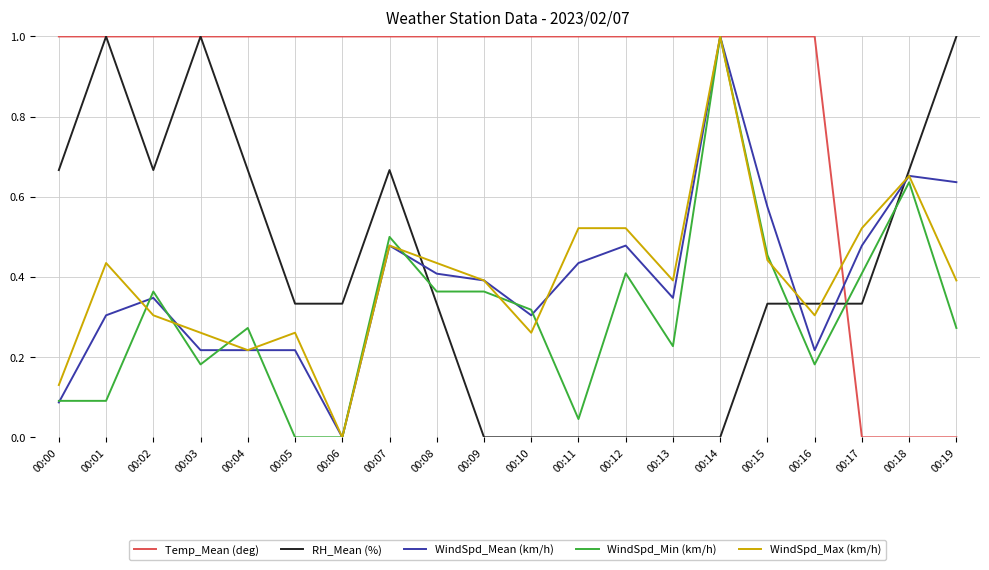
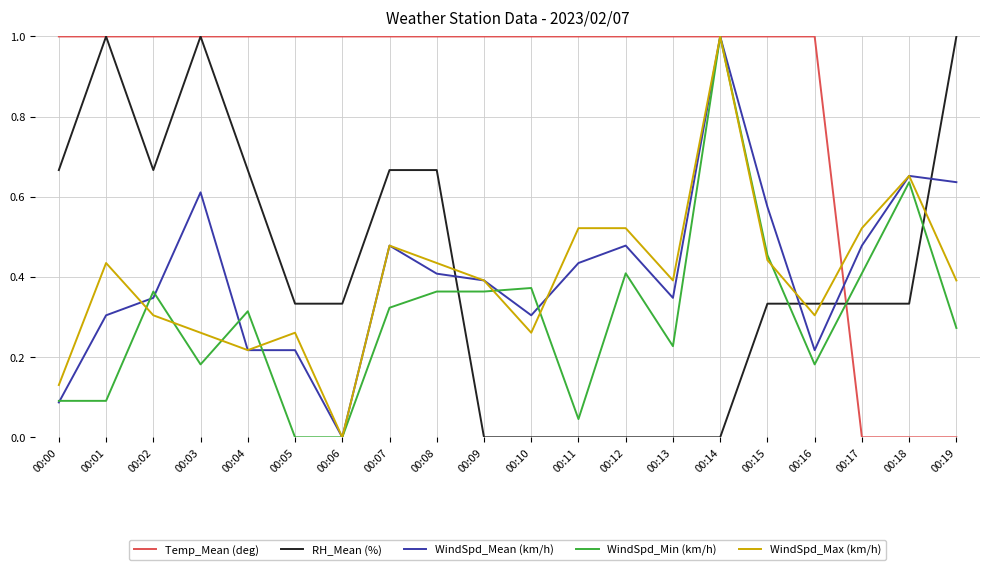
  {
    "Temp_Mean (deg)": {
      "00:00": 1.00,
      "00:02": 1.00,
      "00:04": 1.00,
      "00:05": 1.00,
      "00:06": 1.00,
      "00:07": 1.00,
      "00:08": 1.00,
      "00:09": 1.00,
      "00:10": 1.00,
      "00:11": 1.00,
      "00:12": 1.00,
      "00:13": 1.00,
      "00:15": 1.00,
      "00:16": 1.00,
      "00:17": 0.00,
      "00:18": 0.00,
      "00:19": 0.00
    },
    "RH_Mean (%)": {
      "00:00": 0.67,
      "00:02": 0.67,
      "00:04": 0.67,
      "00:05": 0.33,
      "00:06": 0.33,
      "00:07": 0.67,
-     "00:08": 0.33,
+     "00:08": 0.67,
      "00:09": 0.00,
      "00:10": 0.00,
      "00:11": 0.00,
      "00:12": 0.00,
      "00:13": 0.00,
      "00:14": 0.00,
      "00:15": 0.33,
      "00:16": 0.33,
      "00:17": 0.33,
-     "00:18": 0.67,
+     "00:18": 0.33,
      "00:19": 1.00
    },
    "WindSpd_Mean (km/h)": {
      "00:01": 0.30,
      "00:02": 0.35,
-     "00:03": 0.22,
+     "00:03": 0.61,
      "00:05": 0.22,
      "00:08": 0.41,
      "00:10": 0.30,
      "00:11": 0.43,
      "00:12": 0.48,
      "00:13": 0.35,
      "00:15": 0.57,
      "00:16": 0.22,
      "00:17": 0.48,
      "00:19": 0.64
    },
    "WindSpd_Min (km/h)": {
      "00:01": 0.09,
      "00:02": 0.36,
      "00:03": 0.18,
-     "00:04": 0.27,
+     "00:04": 0.31,
      "00:05": 0.00,
-     "00:07": 0.50,
+     "00:07": 0.32,
      "00:08": 0.36,
      "00:09": 0.36,
-     "00:10": 0.32,
+     "00:10": 0.37,
      "00:11": 0.05,
      "00:12": 0.41,
      "00:13": 0.23,
      "00:15": 0.45,
      "00:16": 0.18,
      "00:17": 0.41,
      "00:18": 0.64,
      "00:19": 0.27
    },
    "WindSpd_Max (km/h)": {
      "00:00": 0.13,
      "00:01": 0.43,
      "00:02": 0.30,
      "00:03": 0.26,
      "00:05": 0.26,
      "00:08": 0.43,
      "00:10": 0.26,
      "00:11": 0.52,
      "00:12": 0.52,
      "00:13": 0.39,
      "00:15": 0.44,
      "00:16": 0.30,
      "00:17": 0.52,
      "00:19": 0.39
    }
  }
